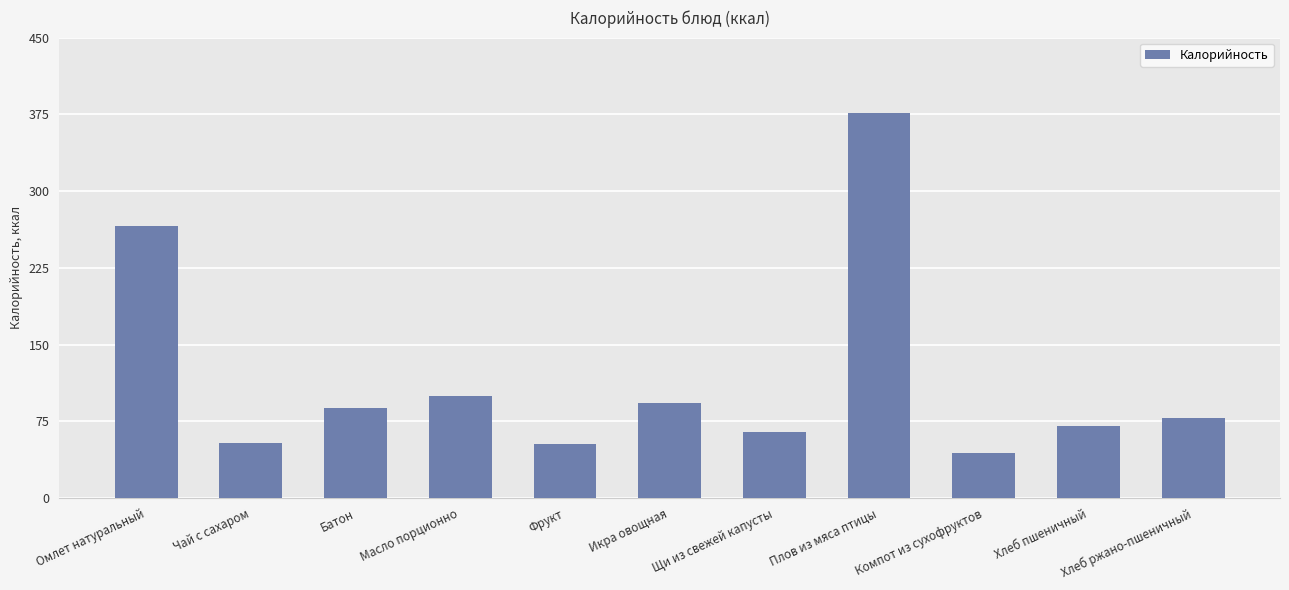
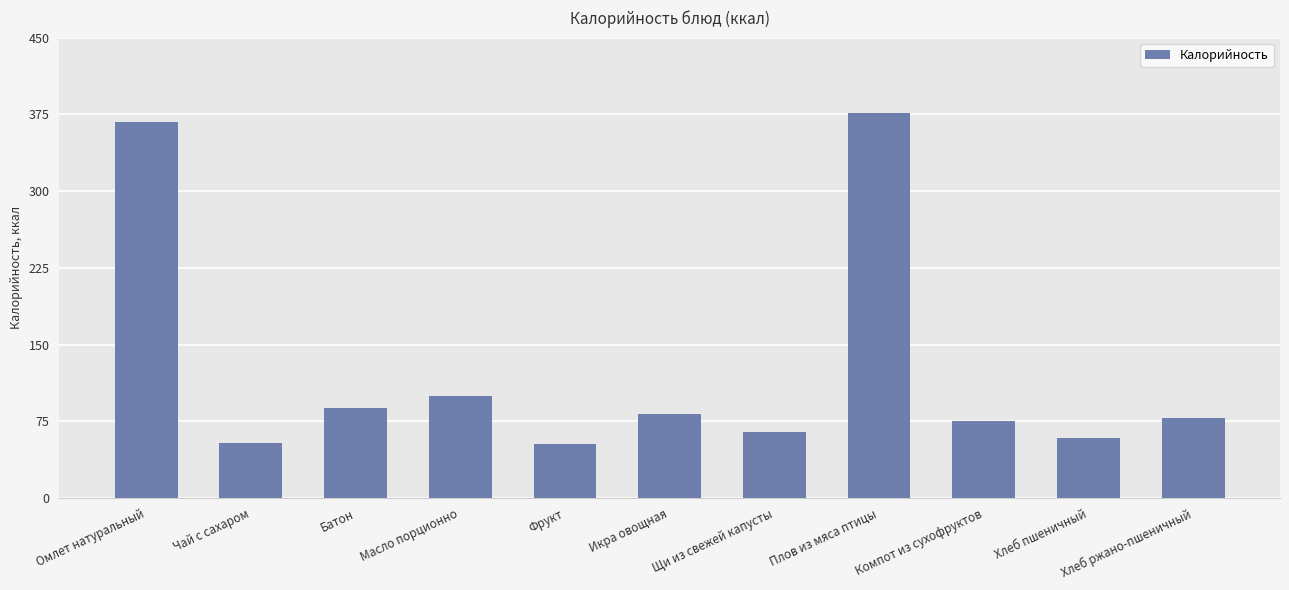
  {
-   "Омлет натуральный": 266,
+   "Омлет натуральный": 368,
    "Чай с сахаром": 53,
    "Батон": 88,
    "Масло порционно": 100,
    "Фрукт": 53,
-   "Икра овощная": 93,
+   "Икра овощная": 82,
    "Щи из свежей капусты": 65,
    "Плов из мяса птицы": 377,
-   "Компот из сухофруктов": 44,
-   "Хлеб пшеничный": 71,
+   "Компот из сухофруктов": 75,
+   "Хлеб пшеничный": 58,
    "Хлеб ржано-пшеничный": 78
  }
